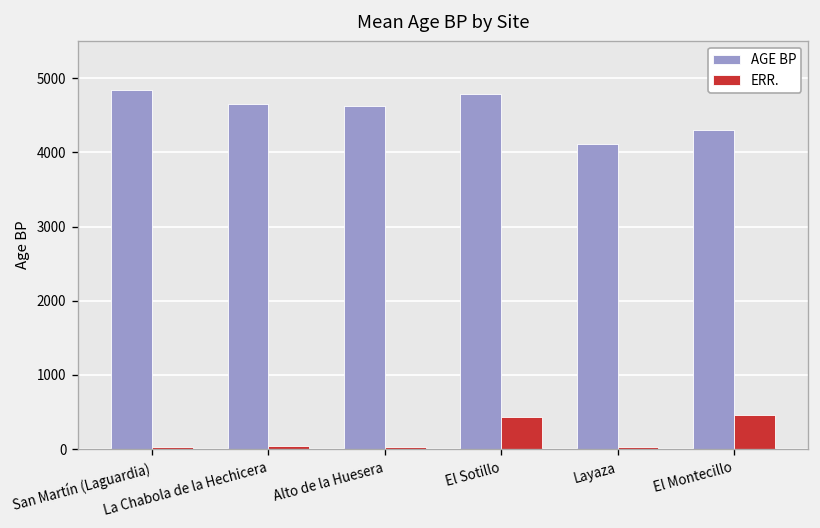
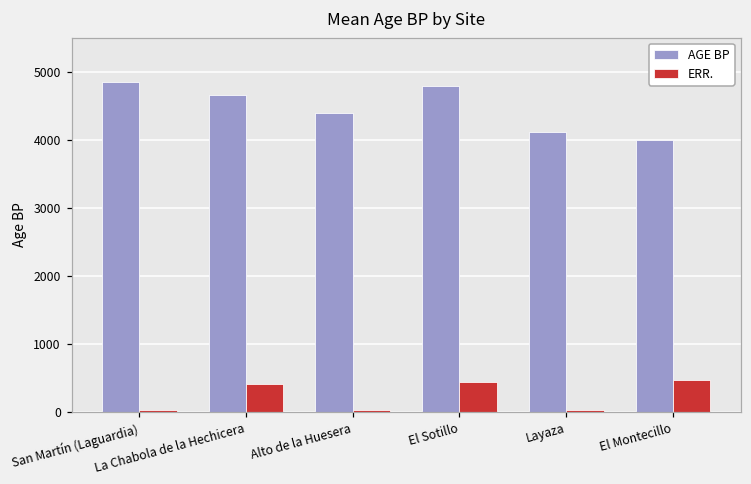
  {
    "AGE BP": {
      "San Martín (Laguardia)": 4800,
      "La Chabola de la Hechicera": 4700,
-     "Alto de la Huesera": 4600,
+     "Alto de la Huesera": 4400,
      "El Sotillo": 4800,
      "Layaza": 4100,
-     "El Montecillo": 4300
+     "El Montecillo": 4000
    },
    "ERR.": {
-     "La Chabola de la Hechicera": 0,
+     "La Chabola de la Hechicera": 400,
      "El Sotillo": 400,
      "El Montecillo": 500
    }
  }
